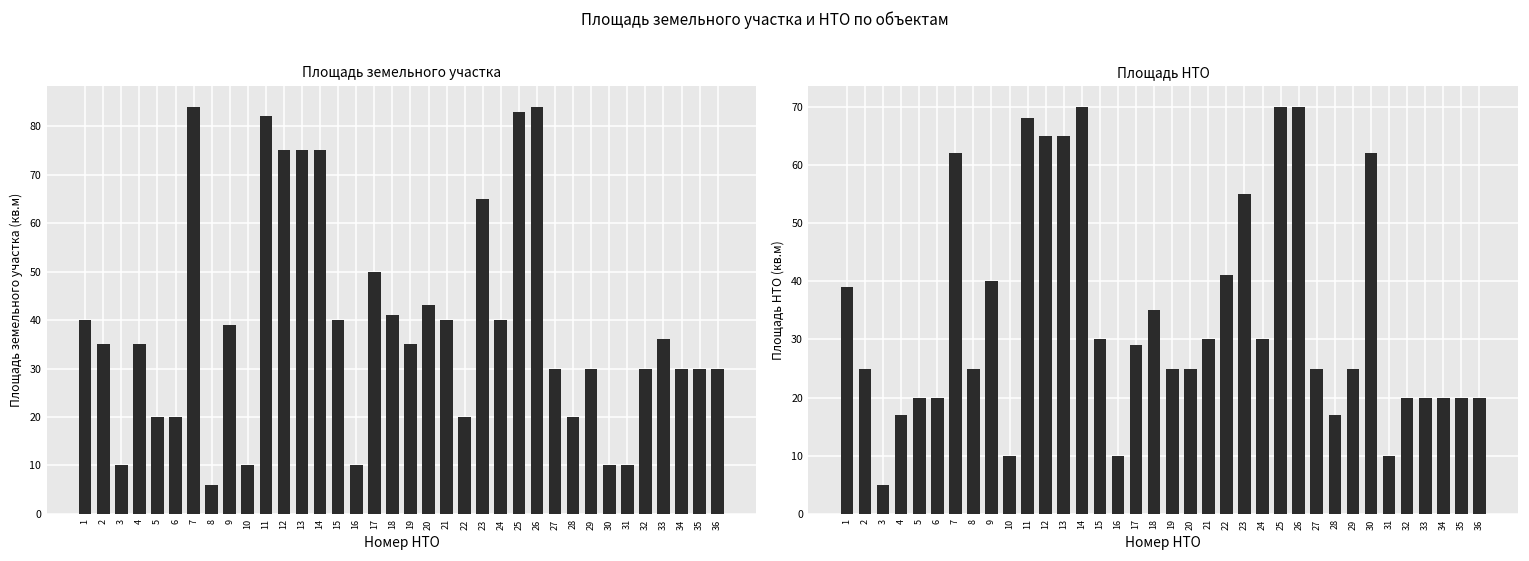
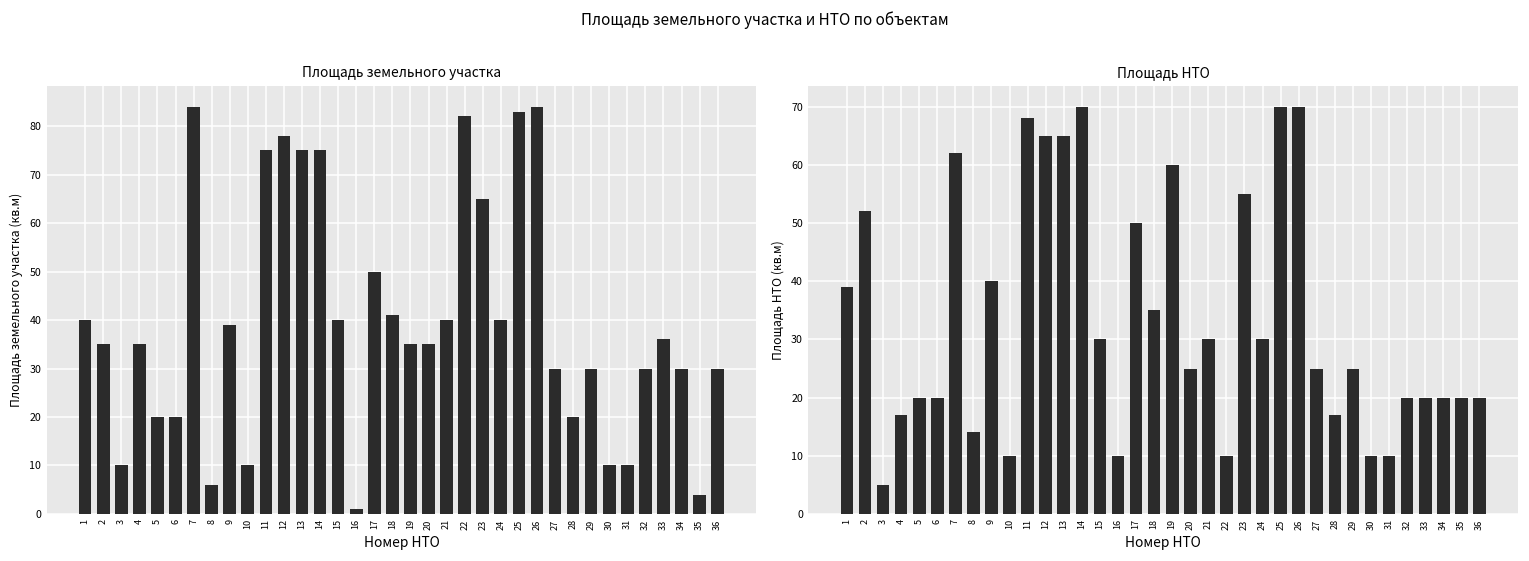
  {
    "Площадь земельного участка": {
      "1": 40,
      "2": 35,
      "3": 10,
      "4": 35,
      "5": 20,
      "6": 20,
      "7": 84,
      "8": 6,
      "9": 39,
      "10": 10,
-     "11": 82,
-     "12": 75,
+     "11": 75,
+     "12": 78,
      "13": 75,
      "14": 75,
      "15": 40,
-     "16": 10,
+     "16": 1,
      "17": 50,
      "18": 41,
      "19": 35,
-     "20": 43,
+     "20": 35,
      "21": 40,
-     "22": 20,
+     "22": 82,
      "23": 65,
      "24": 40,
      "25": 83,
      "26": 84,
      "27": 30,
      "28": 20,
      "29": 30,
      "30": 10,
      "31": 10,
      "32": 30,
      "33": 36,
      "34": 30,
-     "35": 30,
+     "35": 4,
      "36": 30
    },
    "Площадь НТО": {
      "1": 39,
-     "2": 25,
+     "2": 52,
      "3": 5,
      "4": 17,
      "5": 20,
      "6": 20,
      "7": 62,
-     "8": 25,
+     "8": 14,
      "9": 40,
      "10": 10,
      "11": 68,
      "12": 65,
      "13": 65,
      "14": 70,
      "15": 30,
      "16": 10,
-     "17": 29,
+     "17": 50,
      "18": 35,
-     "19": 25,
+     "19": 60,
      "20": 25,
      "21": 30,
-     "22": 41,
+     "22": 10,
      "23": 55,
      "24": 30,
      "25": 70,
      "26": 70,
      "27": 25,
      "28": 17,
      "29": 25,
-     "30": 62,
+     "30": 10,
      "31": 10,
      "32": 20,
      "33": 20,
      "34": 20,
      "35": 20,
      "36": 20
    }
  }
